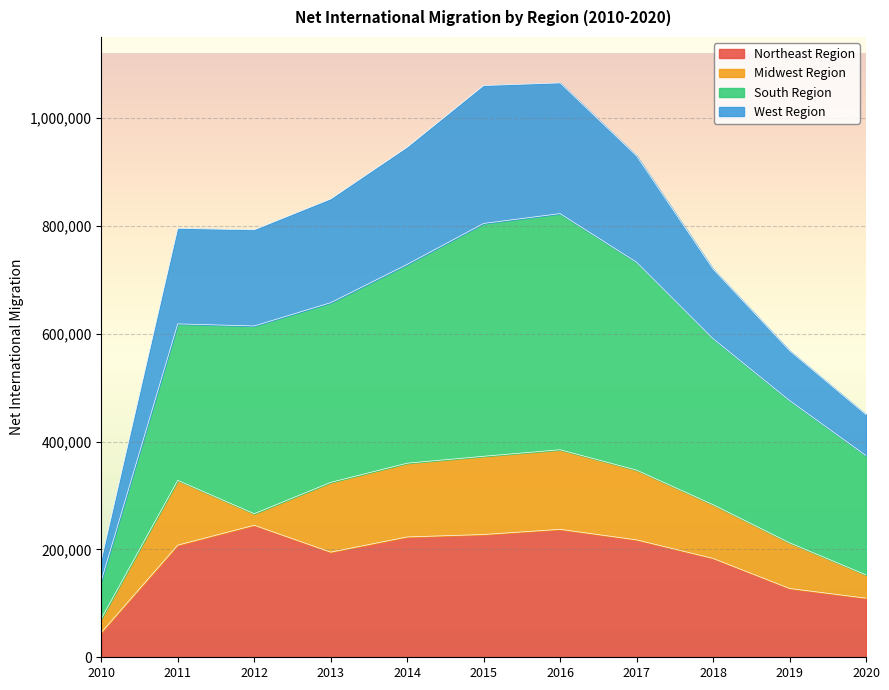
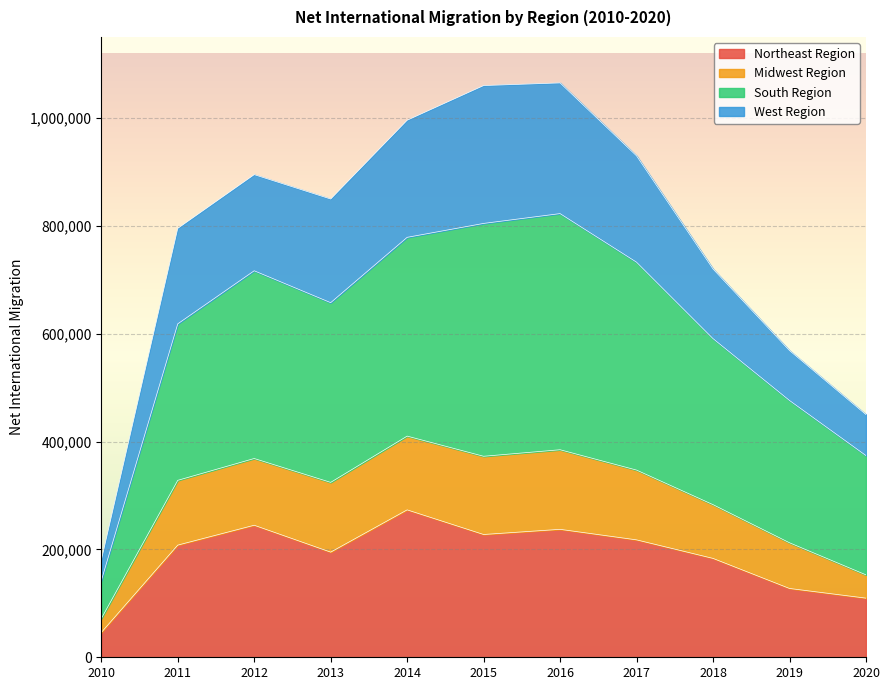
  {
    "Northeast Region": {
      "2010": "50,000",
      "2011": "210,000",
      "2012": "240,000",
      "2013": "190,000",
-     "2014": "220,000",
+     "2014": "270,000",
      "2015": "230,000",
      "2016": "240,000",
      "2017": "220,000",
      "2018": "180,000",
      "2019": "130,000",
      "2020": "110,000"
    },
    "Midwest Region": {
      "2010": "30,000",
      "2011": "120,000",
-     "2012": "20,000",
+     "2012": "120,000",
      "2013": "130,000",
      "2014": "140,000",
      "2015": "150,000",
      "2016": "150,000",
      "2017": "130,000",
      "2018": "100,000",
      "2019": "80,000",
      "2020": "40,000"
    },
    "South Region": {
      "2010": "70,000",
      "2011": "290,000",
      "2012": "350,000",
      "2013": "330,000",
      "2014": "370,000",
      "2015": "430,000",
      "2016": "440,000",
      "2017": "390,000",
      "2018": "310,000",
      "2019": "260,000",
      "2020": "220,000"
    },
    "West Region": {
      "2010": "40,000",
      "2011": "180,000",
      "2012": "180,000",
      "2013": "190,000",
      "2014": "220,000",
      "2015": "260,000",
      "2016": "240,000",
      "2017": "200,000",
      "2018": "130,000",
      "2019": "90,000",
      "2020": "80,000"
    }
  }
